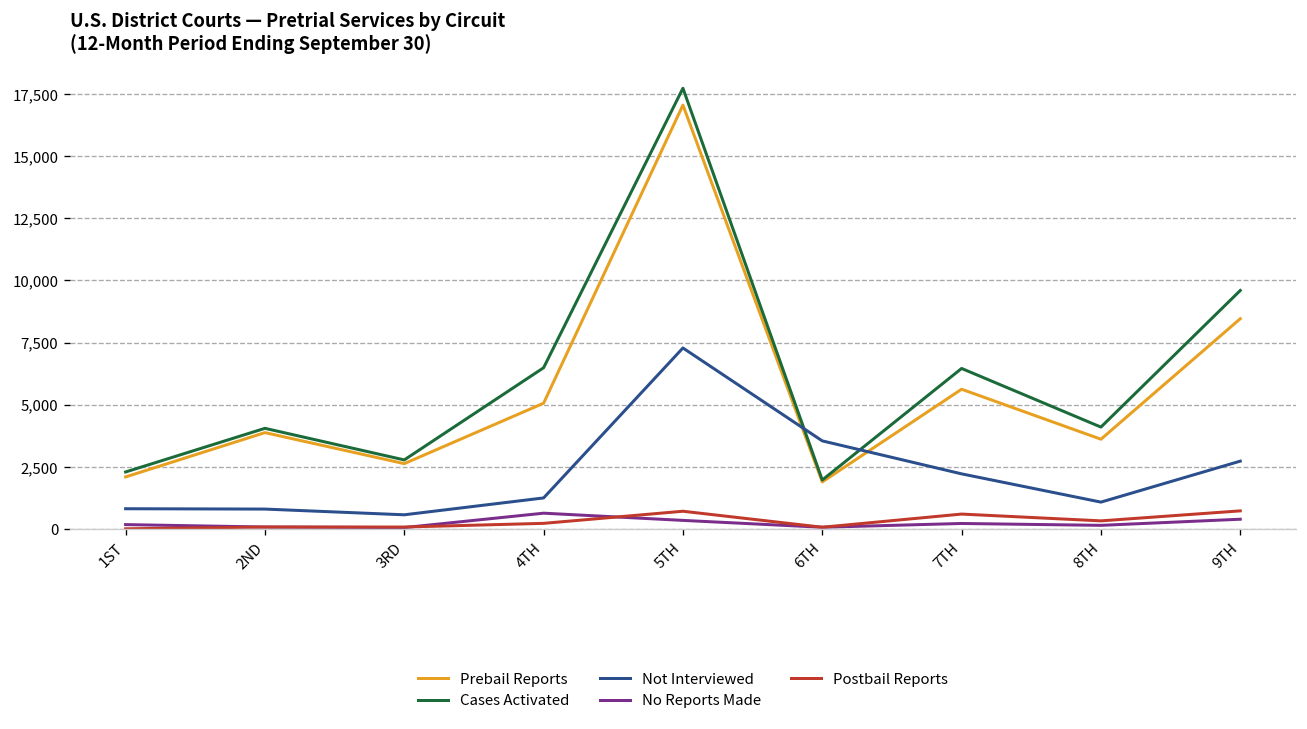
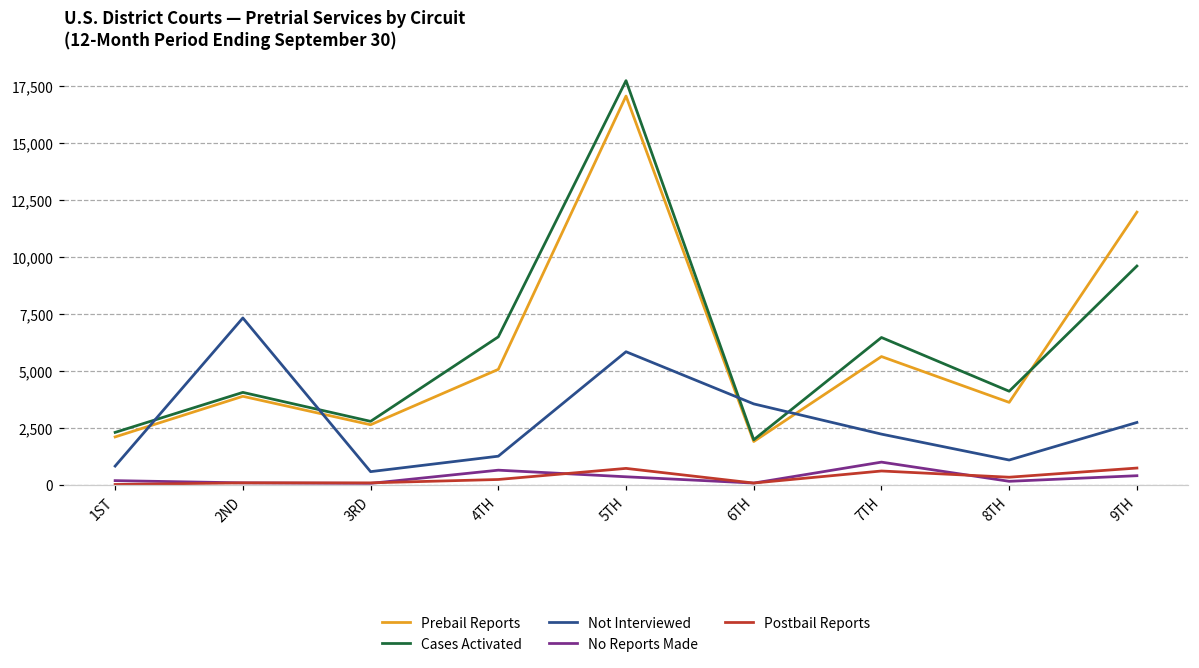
  {
    "Prebail Reports": {
      "1ST": "2,100",
      "2ND": "3,900",
      "3RD": "2,600",
      "4TH": "5,100",
      "5TH": "17,100",
      "7TH": "5,600",
      "8TH": "3,600",
-     "9TH": "8,500"
+     "9TH": "12,000"
    },
    "Cases Activated": {
      "1ST": "2,300",
      "2ND": "4,100",
      "3RD": "2,800",
      "4TH": "6,500",
      "5TH": "17,700",
      "7TH": "6,500",
      "8TH": "4,100",
      "9TH": "9,600"
    },
    "Not Interviewed": {
      "1ST": "800",
-     "2ND": "800",
+     "2ND": "7,300",
      "3RD": "600",
      "4TH": "1,300",
-     "5TH": "7,300",
+     "5TH": "5,800",
      "6TH": "3,600",
      "7TH": "2,200",
      "8TH": "1,100",
      "9TH": "2,700"
    },
    "No Reports Made": {
      "1ST": "200",
      "4TH": "600",
      "5TH": "400",
-     "7TH": "200",
+     "7TH": "1,000",
      "8TH": "200",
      "9TH": "400"
    },
    "Postbail Reports": {
      "1ST": "0",
      "4TH": "200",
      "5TH": "700",
      "7TH": "600",
      "8TH": "300",
      "9TH": "700"
    }
  }
